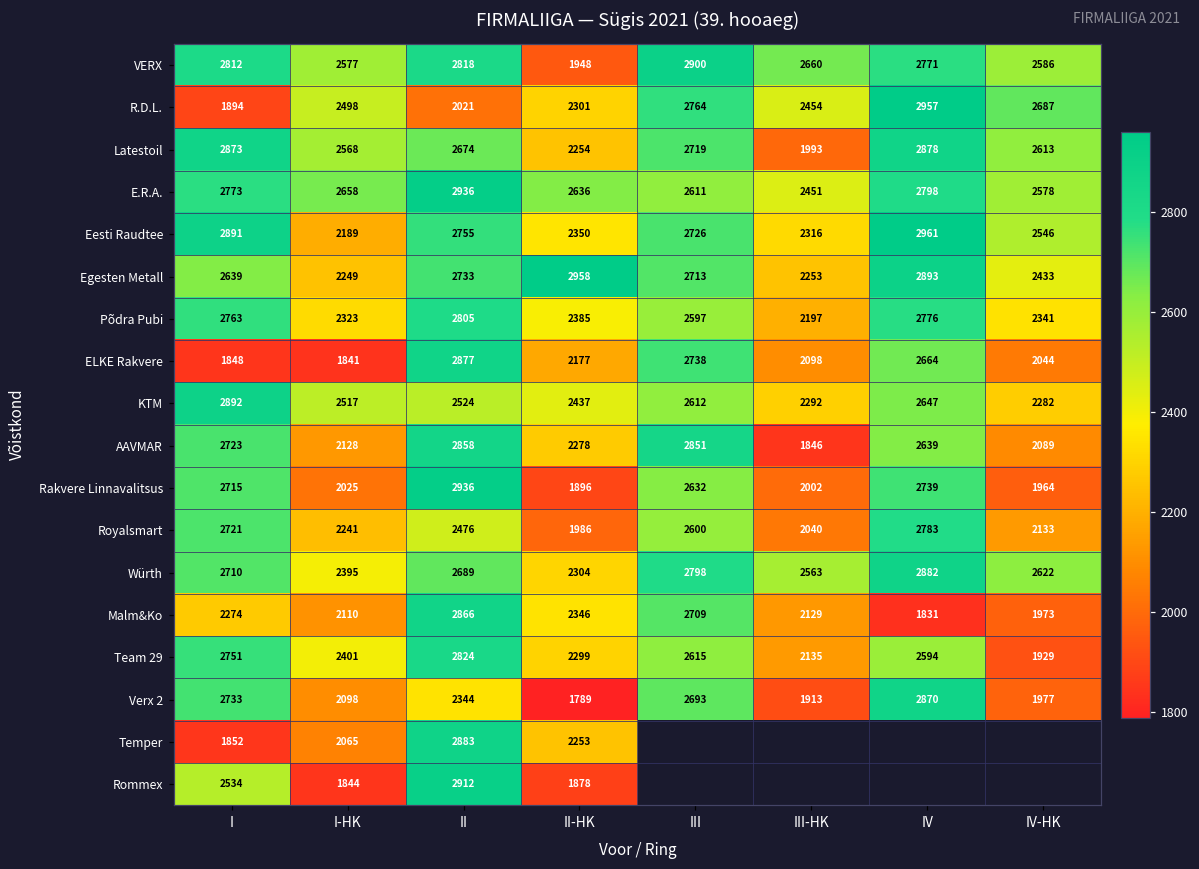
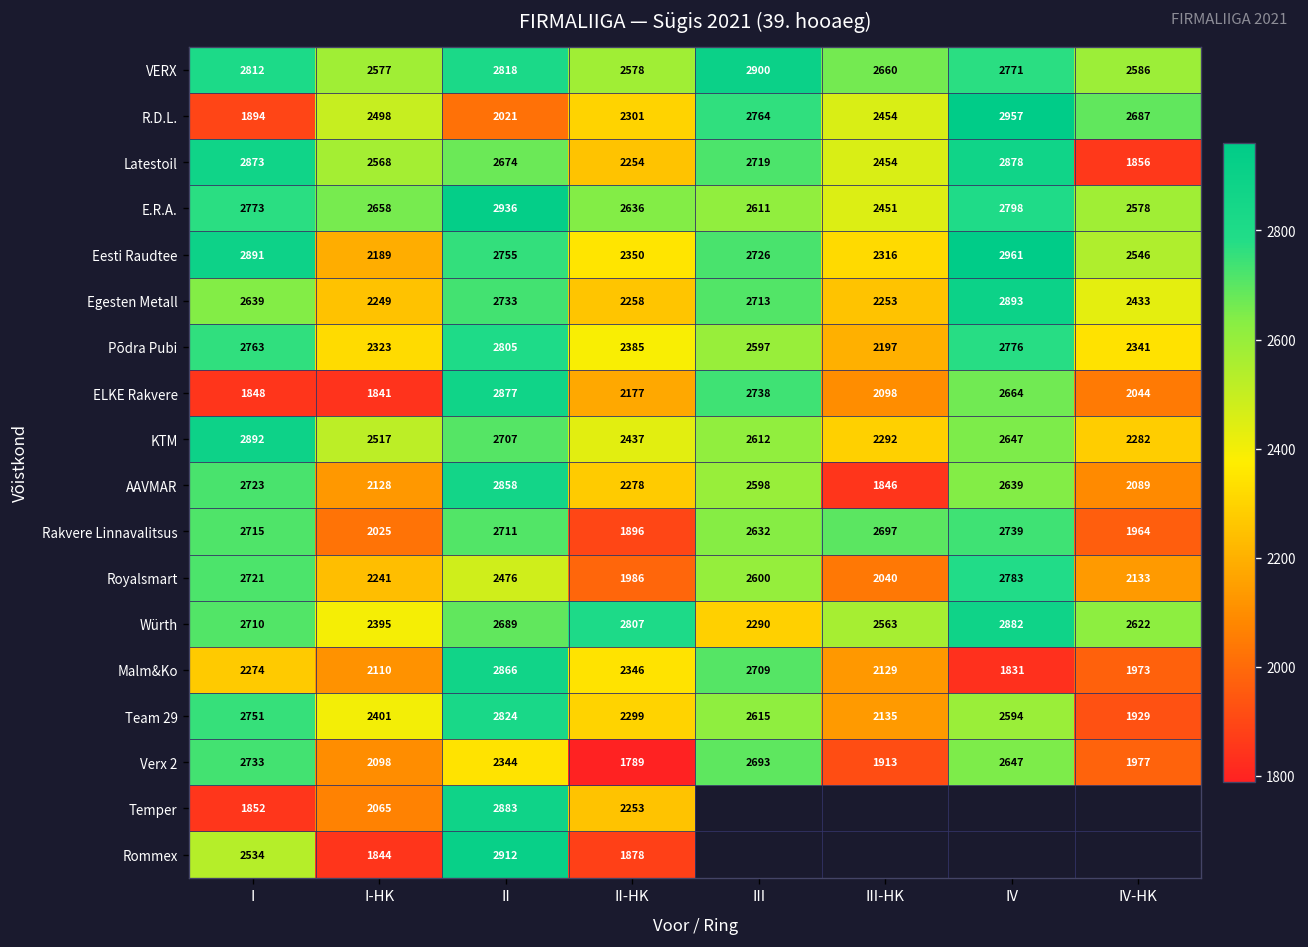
  {
    "VERX": {
      "I": 2812,
      "I-HK": 2577,
      "II": 2818,
-     "II-HK": 1948,
+     "II-HK": 2578,
      "III": 2900,
      "III-HK": 2660,
      "IV": 2771,
      "IV-HK": 2586
    },
    "R.D.L.": {
      "I": 1894,
      "I-HK": 2498,
      "II": 2021,
      "II-HK": 2301,
      "III": 2764,
      "III-HK": 2454,
      "IV": 2957,
      "IV-HK": 2687
    },
    "Latestoil": {
      "I": 2873,
      "I-HK": 2568,
      "II": 2674,
      "II-HK": 2254,
      "III": 2719,
-     "III-HK": 1993,
+     "III-HK": 2454,
      "IV": 2878,
-     "IV-HK": 2613
+     "IV-HK": 1856
    },
    "E.R.A.": {
      "I": 2773,
      "I-HK": 2658,
      "II": 2936,
      "II-HK": 2636,
      "III": 2611,
      "III-HK": 2451,
      "IV": 2798,
      "IV-HK": 2578
    },
    "Eesti Raudtee": {
      "I": 2891,
      "I-HK": 2189,
      "II": 2755,
      "II-HK": 2350,
      "III": 2726,
      "III-HK": 2316,
      "IV": 2961,
      "IV-HK": 2546
    },
    "Egesten Metall": {
      "I": 2639,
      "I-HK": 2249,
      "II": 2733,
-     "II-HK": 2958,
+     "II-HK": 2258,
      "III": 2713,
      "III-HK": 2253,
      "IV": 2893,
      "IV-HK": 2433
    },
    "Põdra Pubi": {
      "I": 2763,
      "I-HK": 2323,
      "II": 2805,
      "II-HK": 2385,
      "III": 2597,
      "III-HK": 2197,
      "IV": 2776,
      "IV-HK": 2341
    },
    "ELKE Rakvere": {
      "I": 1848,
      "I-HK": 1841,
      "II": 2877,
      "II-HK": 2177,
      "III": 2738,
      "III-HK": 2098,
      "IV": 2664,
      "IV-HK": 2044
    },
    "KTM": {
      "I": 2892,
      "I-HK": 2517,
-     "II": 2524,
+     "II": 2707,
      "II-HK": 2437,
      "III": 2612,
      "III-HK": 2292,
      "IV": 2647,
      "IV-HK": 2282
    },
    "AAVMAR": {
      "I": 2723,
      "I-HK": 2128,
      "II": 2858,
      "II-HK": 2278,
-     "III": 2851,
+     "III": 2598,
      "III-HK": 1846,
      "IV": 2639,
      "IV-HK": 2089
    },
    "Rakvere Linnavalitsus": {
      "I": 2715,
      "I-HK": 2025,
-     "II": 2936,
+     "II": 2711,
      "II-HK": 1896,
      "III": 2632,
-     "III-HK": 2002,
+     "III-HK": 2697,
      "IV": 2739,
      "IV-HK": 1964
    },
    "Royalsmart": {
      "I": 2721,
      "I-HK": 2241,
      "II": 2476,
      "II-HK": 1986,
      "III": 2600,
      "III-HK": 2040,
      "IV": 2783,
      "IV-HK": 2133
    },
    "Würth": {
      "I": 2710,
      "I-HK": 2395,
      "II": 2689,
-     "II-HK": 2304,
-     "III": 2798,
+     "II-HK": 2807,
+     "III": 2290,
      "III-HK": 2563,
      "IV": 2882,
      "IV-HK": 2622
    },
    "Malm&Ko": {
      "I": 2274,
      "I-HK": 2110,
      "II": 2866,
      "II-HK": 2346,
      "III": 2709,
      "III-HK": 2129,
      "IV": 1831,
      "IV-HK": 1973
    },
    "Team 29": {
      "I": 2751,
      "I-HK": 2401,
      "II": 2824,
      "II-HK": 2299,
      "III": 2615,
      "III-HK": 2135,
      "IV": 2594,
      "IV-HK": 1929
    },
    "Verx 2": {
      "I": 2733,
      "I-HK": 2098,
      "II": 2344,
      "II-HK": 1789,
      "III": 2693,
      "III-HK": 1913,
-     "IV": 2870,
+     "IV": 2647,
      "IV-HK": 1977
    },
    "Temper": {
      "I": 1852,
      "I-HK": 2065,
      "II": 2883,
      "II-HK": 2253
    },
    "Rommex": {
      "I": 2534,
      "I-HK": 1844,
      "II": 2912,
      "II-HK": 1878
    }
  }
